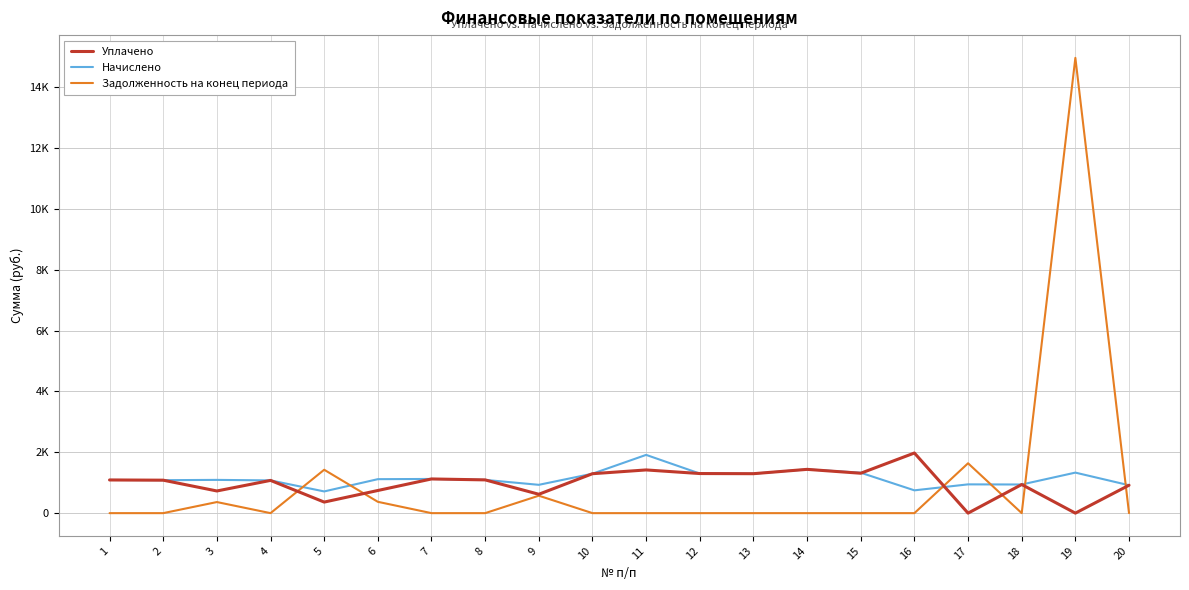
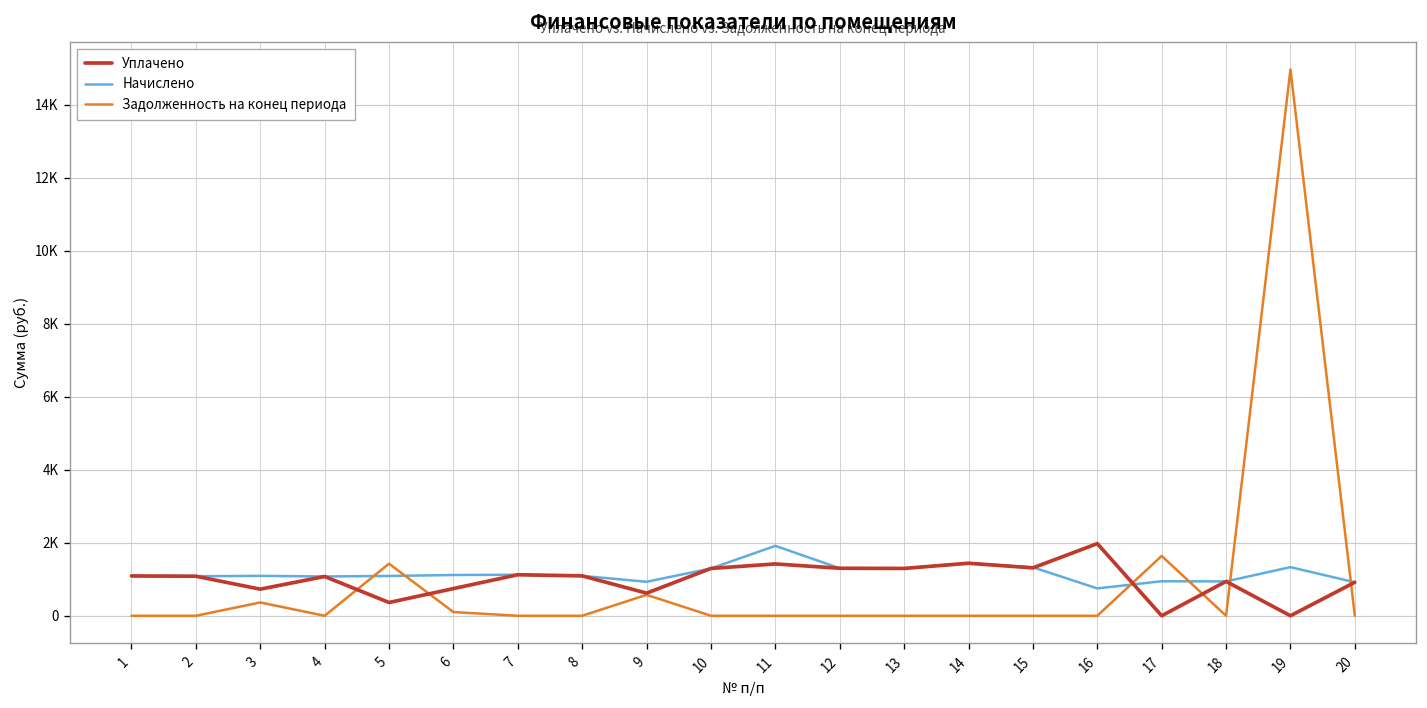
  {
    "Уплачено": {
      "3": 700,
      "5": 400,
      "6": 700,
      "11": 1400,
      "16": 2000,
      "17": 0,
      "19": 0
    },
    "Начислено": {
      "3": 1100,
-     "5": 700,
+     "5": 1100,
      "6": 1100,
      "9": 900,
      "11": 1900,
      "16": 700,
      "17": 900,
      "19": 1300
    },
    "Задолженность на конец периода": {
      "1": 0,
      "2": 0,
      "3": 400,
      "4": 0,
      "5": 1400,
-     "6": 400,
+     "6": 100,
      "7": 0,
      "8": 0,
      "10": 0,
      "11": 0,
      "12": 0,
      "13": 0,
      "14": 0,
      "15": 0,
      "16": 0,
      "17": 1600,
      "18": 0,
      "19": 15000,
      "20": 0
    }
  }
